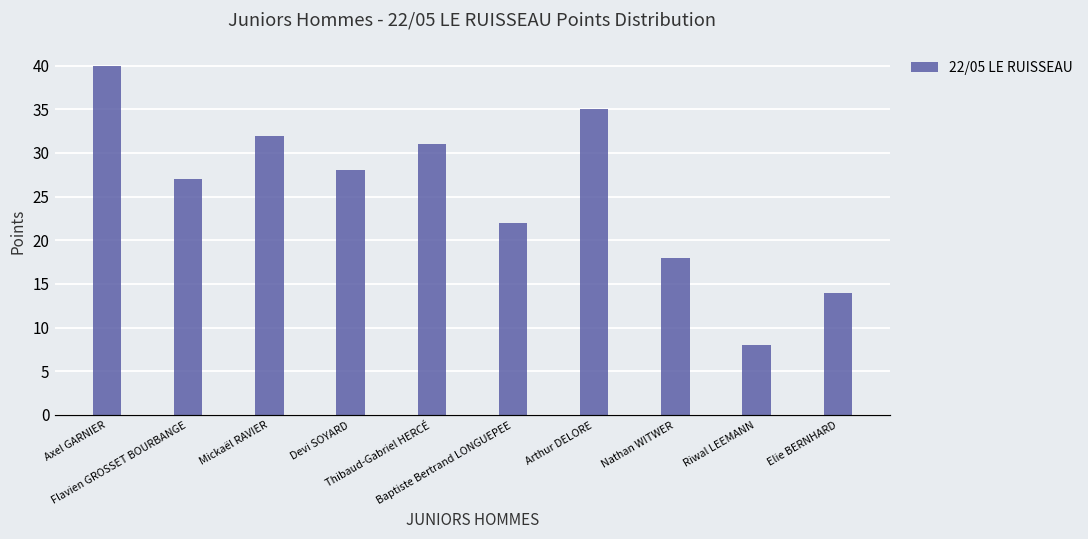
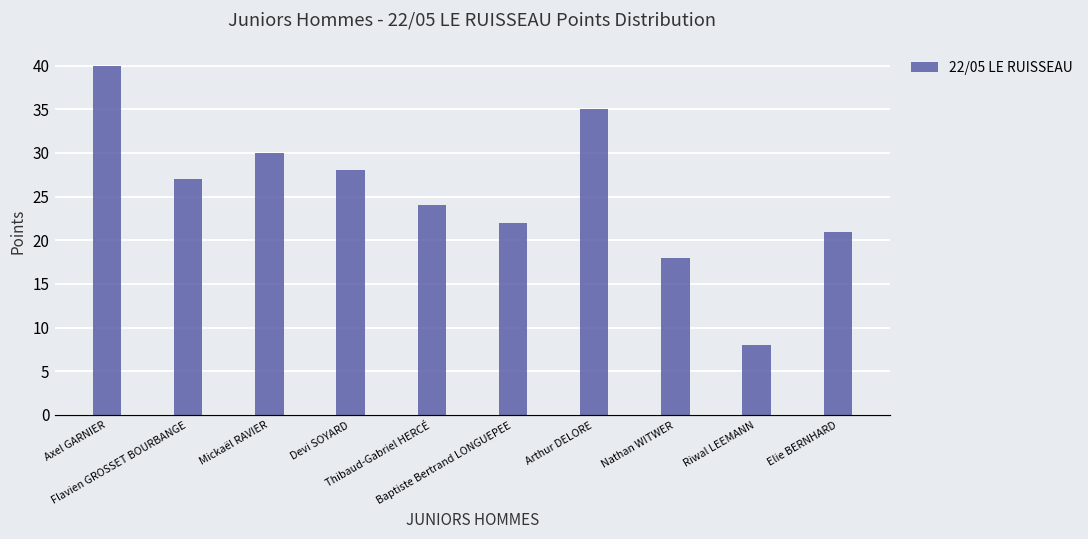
  {
    "Axel GARNIER": 40,
    "Flavien GROSSET BOURBANGE": 27,
-   "Mickaël RAVIER": 32,
+   "Mickaël RAVIER": 30,
    "Devi SOYARD": 28,
-   "Thibaud-Gabriel HERCÉ": 31,
+   "Thibaud-Gabriel HERCÉ": 24,
    "Baptiste Bertrand LONGUEPEE": 22,
    "Arthur DELORE": 35,
    "Nathan WITWER": 18,
    "Riwal LEEMANN": 8,
-   "Elie BERNHARD": 14
+   "Elie BERNHARD": 21
  }
